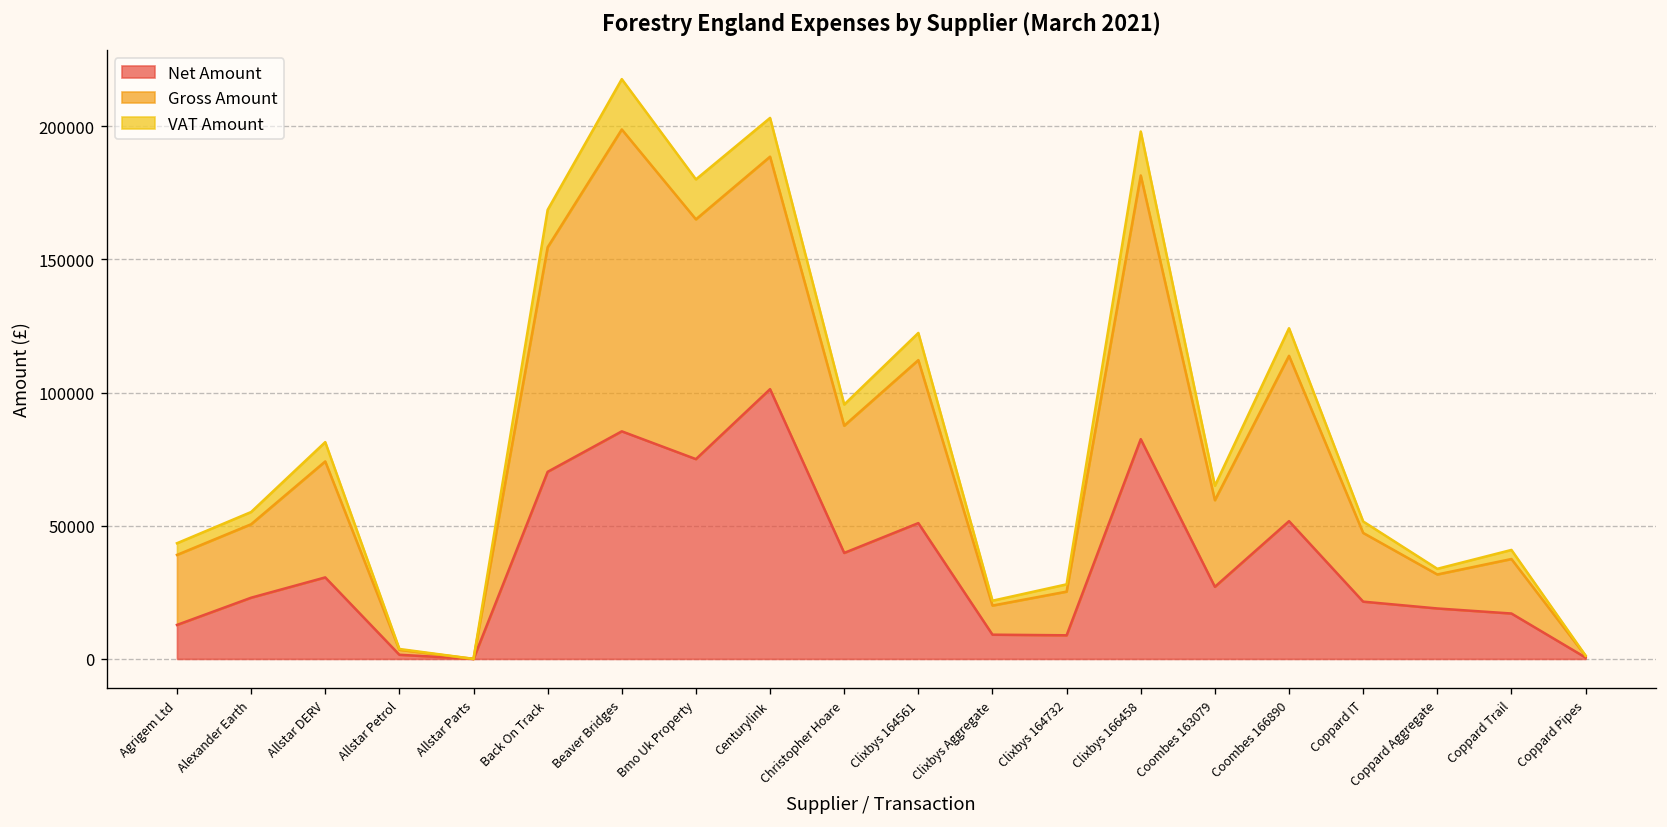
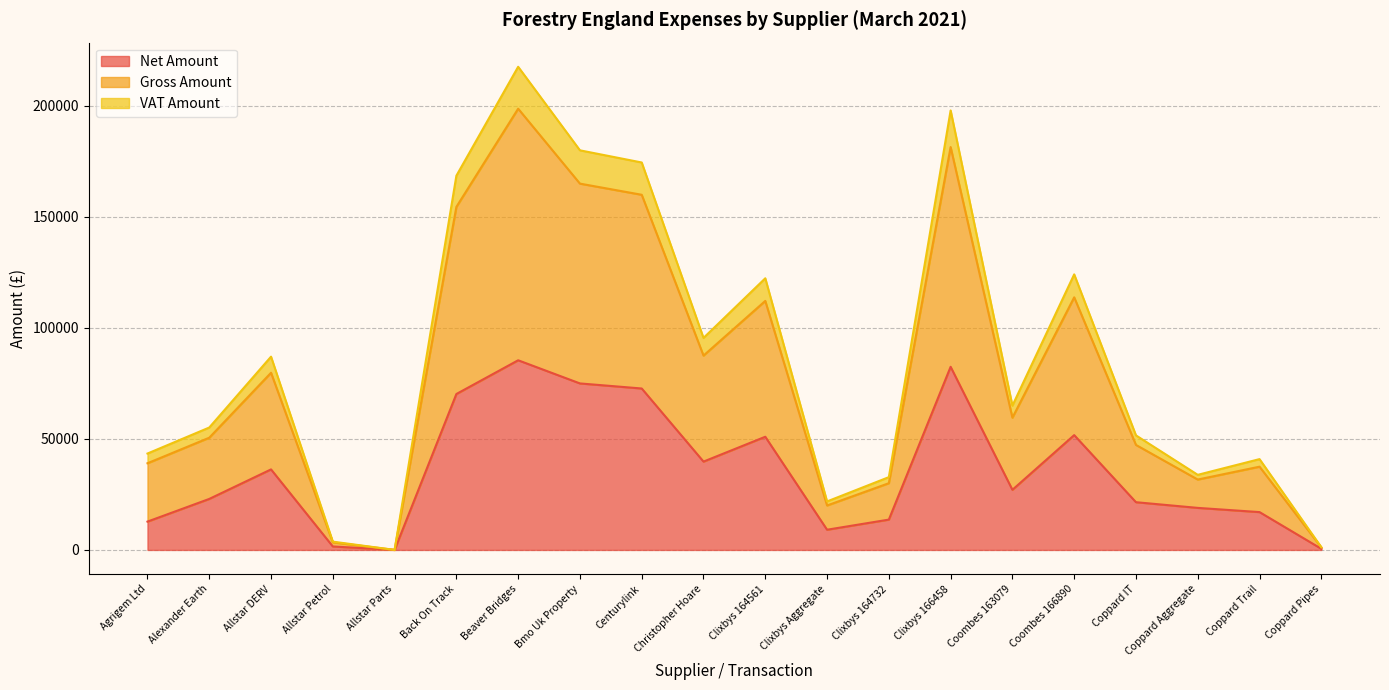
  {
    "Net Amount": {
      "Agrigem Ltd": 13000,
      "Alexander Earth": 23000,
-     "Allstar DERV": 31000,
+     "Allstar DERV": 36000,
      "Allstar Petrol": 2000,
      "Back On Track": 70000,
      "Beaver Bridges": 85000,
      "Bmo Uk Property": 75000,
-     "Centurylink": 101000,
+     "Centurylink": 73000,
      "Christopher Hoare": 40000,
      "Clixbys 164561": 51000,
      "Clixbys Aggregate": 9000,
-     "Clixbys 164732": 9000,
+     "Clixbys 164732": 14000,
      "Clixbys 166458": 82000,
      "Coombes 163079": 27000,
      "Coombes 166890": 52000,
      "Coppard IT": 22000,
      "Coppard Aggregate": 19000,
      "Coppard Trail": 17000
    }
  }
